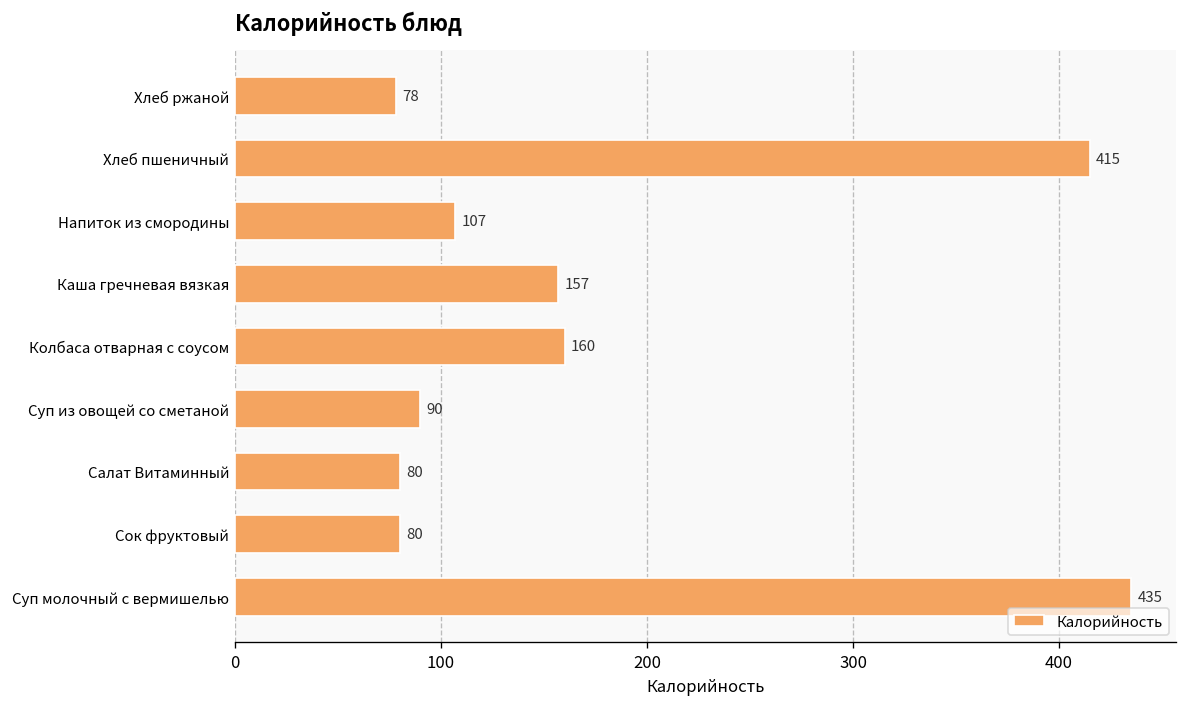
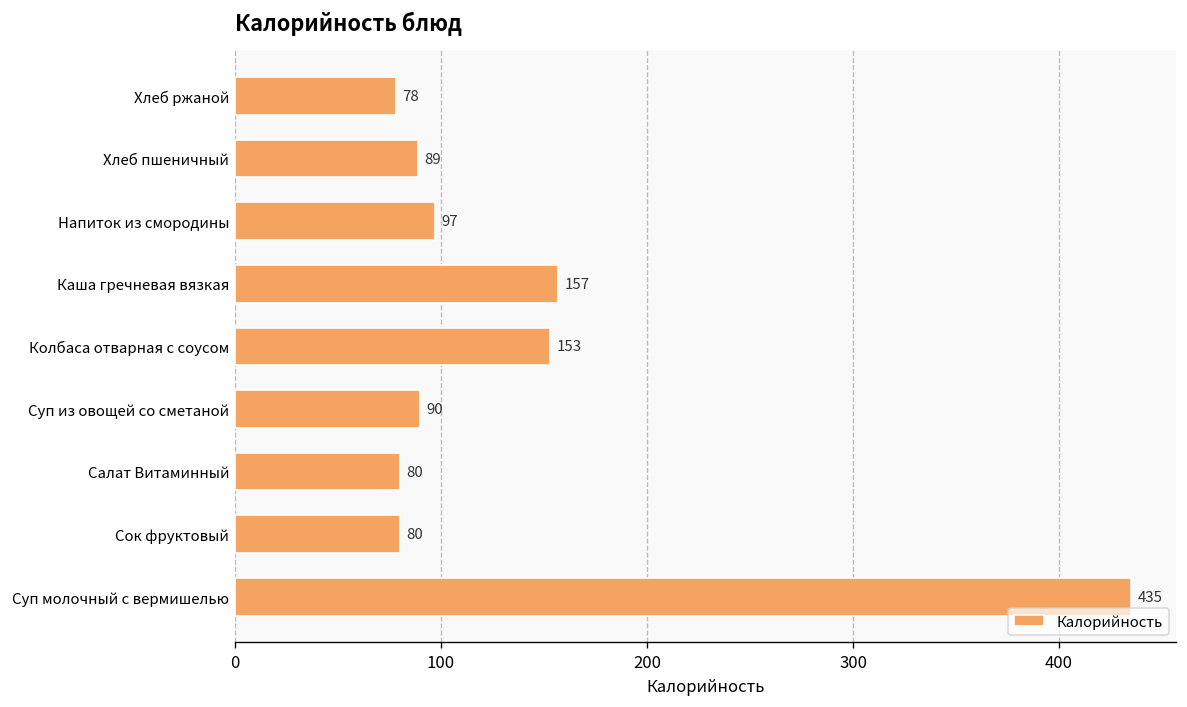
  {
    "Хлеб ржаной": 78,
-   "Хлеб пшеничный": 415,
-   "Напиток из смородины": 107,
+   "Хлеб пшеничный": 89,
+   "Напиток из смородины": 97,
    "Каша гречневая вязкая": 157,
-   "Колбаса отварная с соусом": 160,
+   "Колбаса отварная с соусом": 153,
    "Суп из овощей со сметаной": 90,
    "Салат Витаминный": 80,
    "Сок фруктовый": 80,
    "Суп молочный с вермишелью": 435
  }
